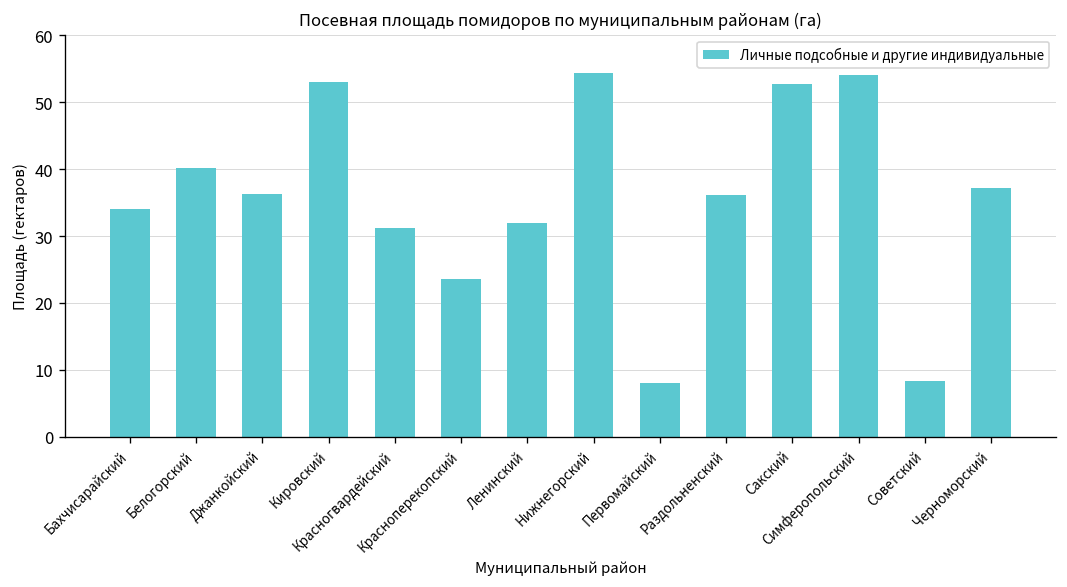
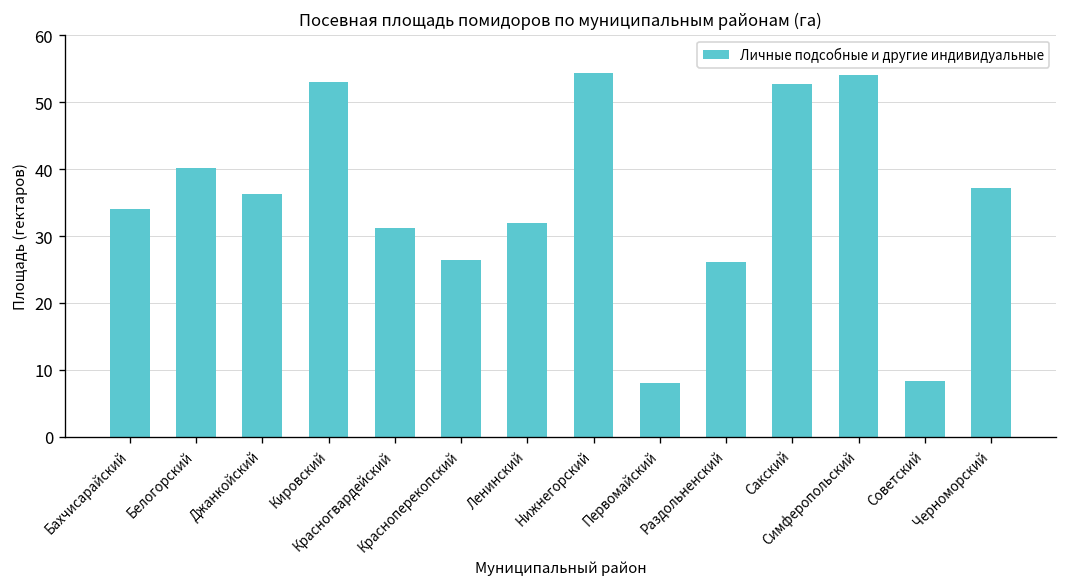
  {
    "Бахчисарайский": 34,
    "Белогорский": 40,
    "Джанкойский": 36,
    "Кировский": 53,
    "Красногвардейский": 31,
-   "Красноперекопский": 24,
+   "Красноперекопский": 26,
    "Ленинский": 32,
    "Нижнегорский": 54,
    "Первомайский": 8,
-   "Раздольненский": 36,
+   "Раздольненский": 26,
    "Сакский": 53,
    "Симферопольский": 54,
    "Советский": 8,
    "Черноморский": 37
  }
